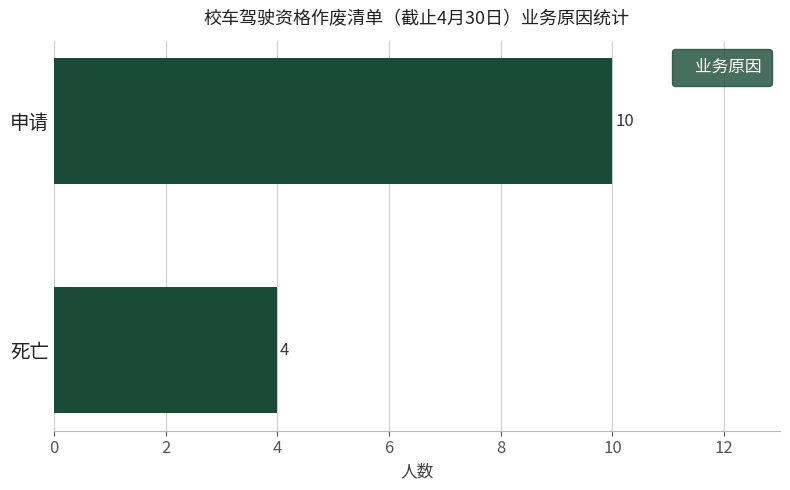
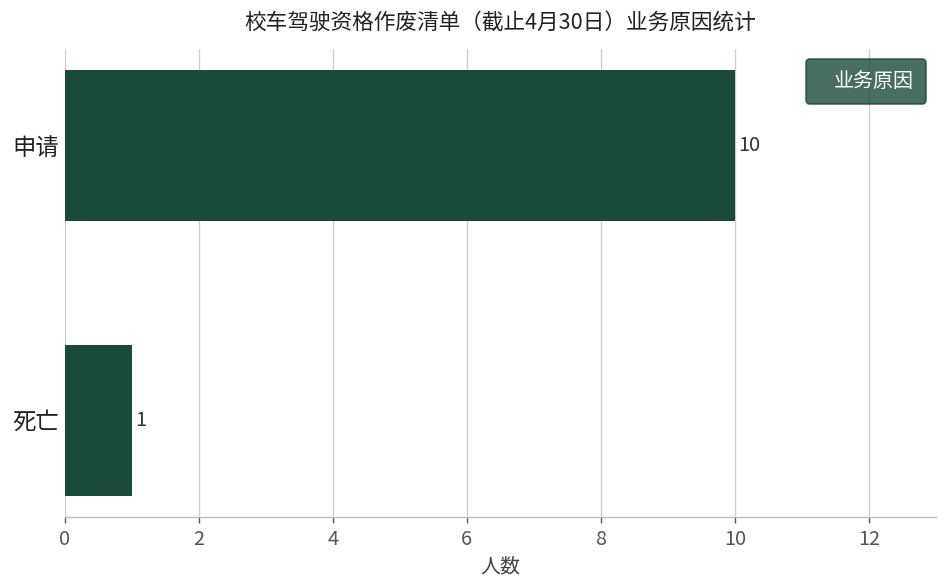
  {
    "申请": 10,
-   "死亡": 4
+   "死亡": 1
  }
